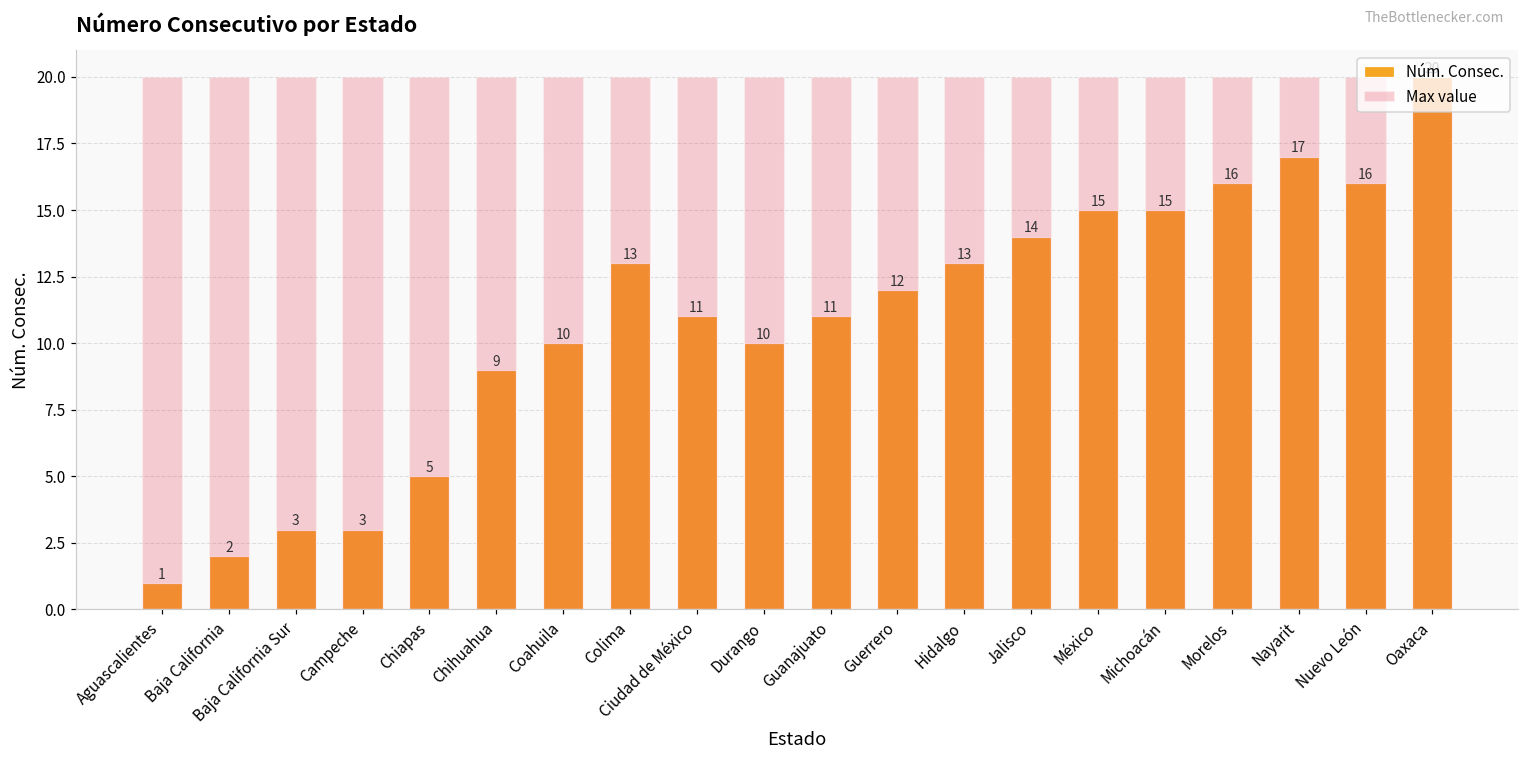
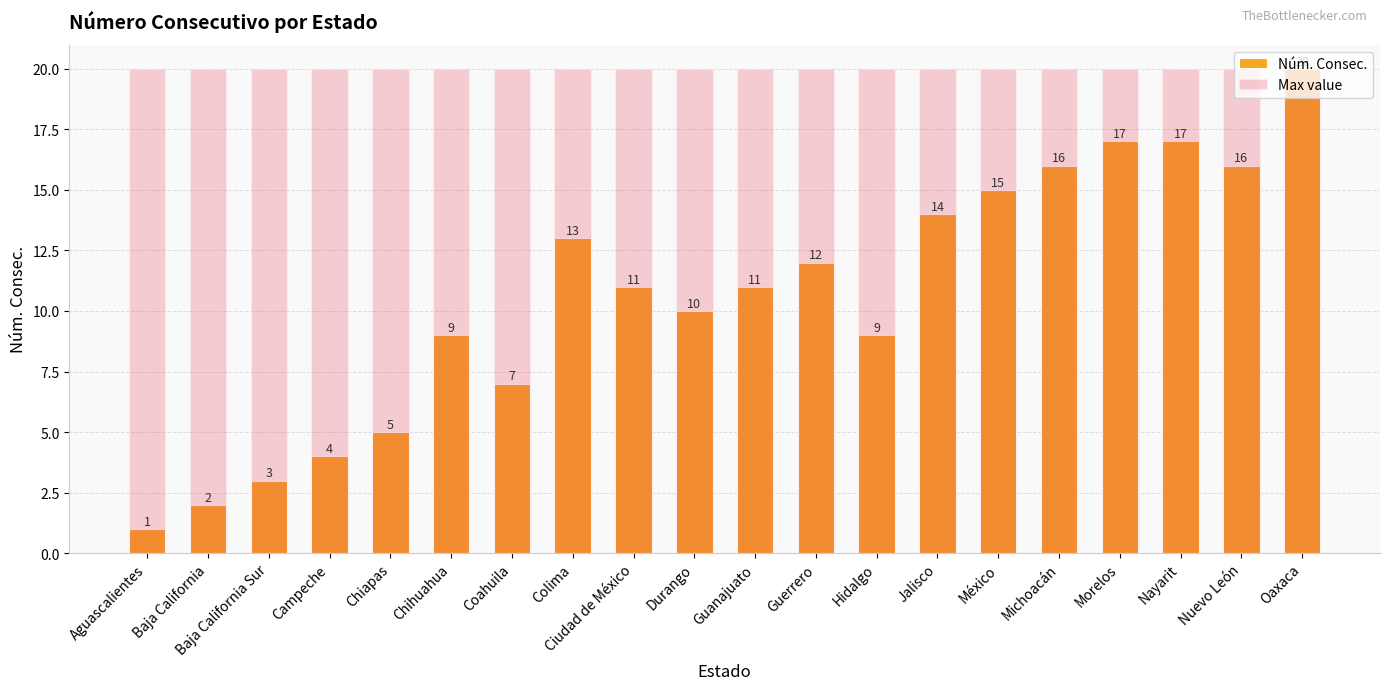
  {
    "Núm. Consec.": {
-     "Campeche": 3,
-     "Coahuila": 10,
-     "Hidalgo": 13,
-     "Michoacán": 15,
-     "Morelos": 16
+     "Campeche": 4,
+     "Coahuila": 7,
+     "Hidalgo": 9,
+     "Michoacán": 16,
+     "Morelos": 17
    }
  }
